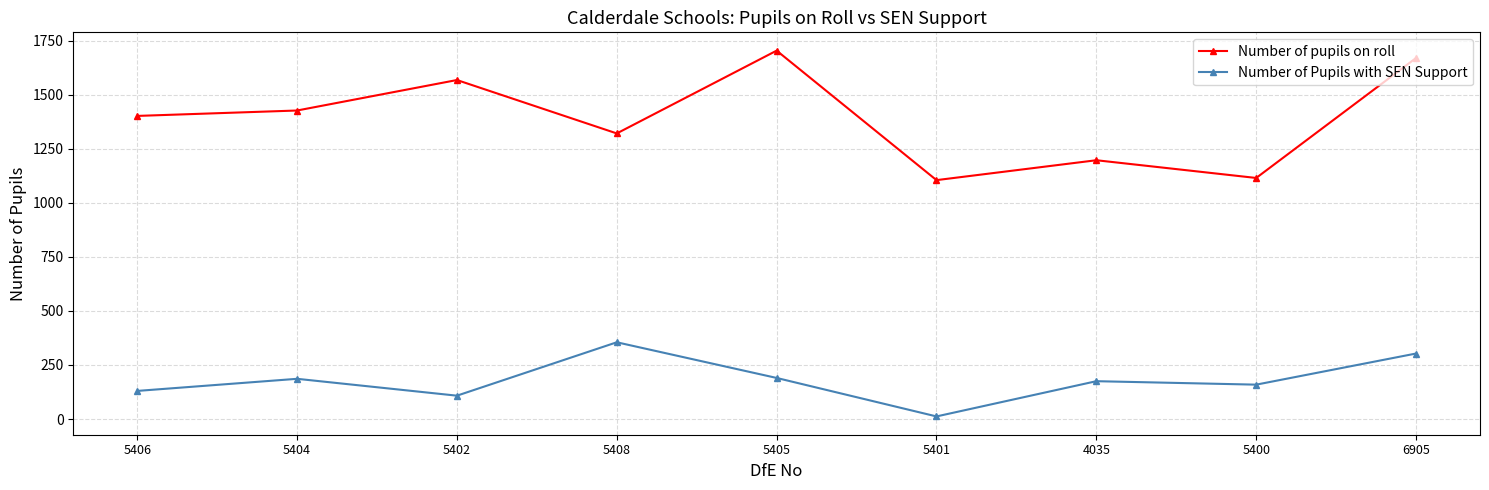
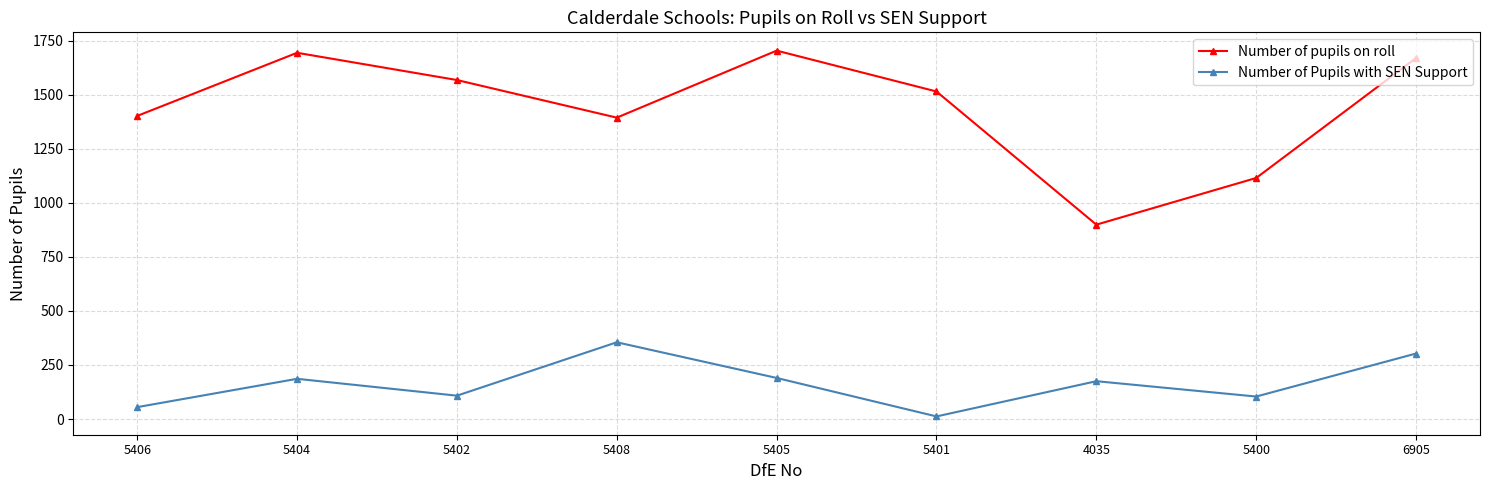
  {
    "Number of pupils on roll": {
      "5406": 1400,
-     "5404": 1430,
+     "5404": 1690,
      "5402": 1570,
-     "5408": 1320,
+     "5408": 1390,
      "5405": 1700,
-     "5401": 1110,
-     "4035": 1200,
+     "5401": 1520,
+     "4035": 900,
      "5400": 1120
    },
    "Number of Pupils with SEN Support": {
-     "5406": 130,
+     "5406": 60,
      "5404": 190,
      "5402": 110,
      "5408": 360,
      "5405": 190,
      "5401": 10,
      "4035": 180,
-     "5400": 160,
+     "5400": 100,
      "6905": 300
    }
  }
